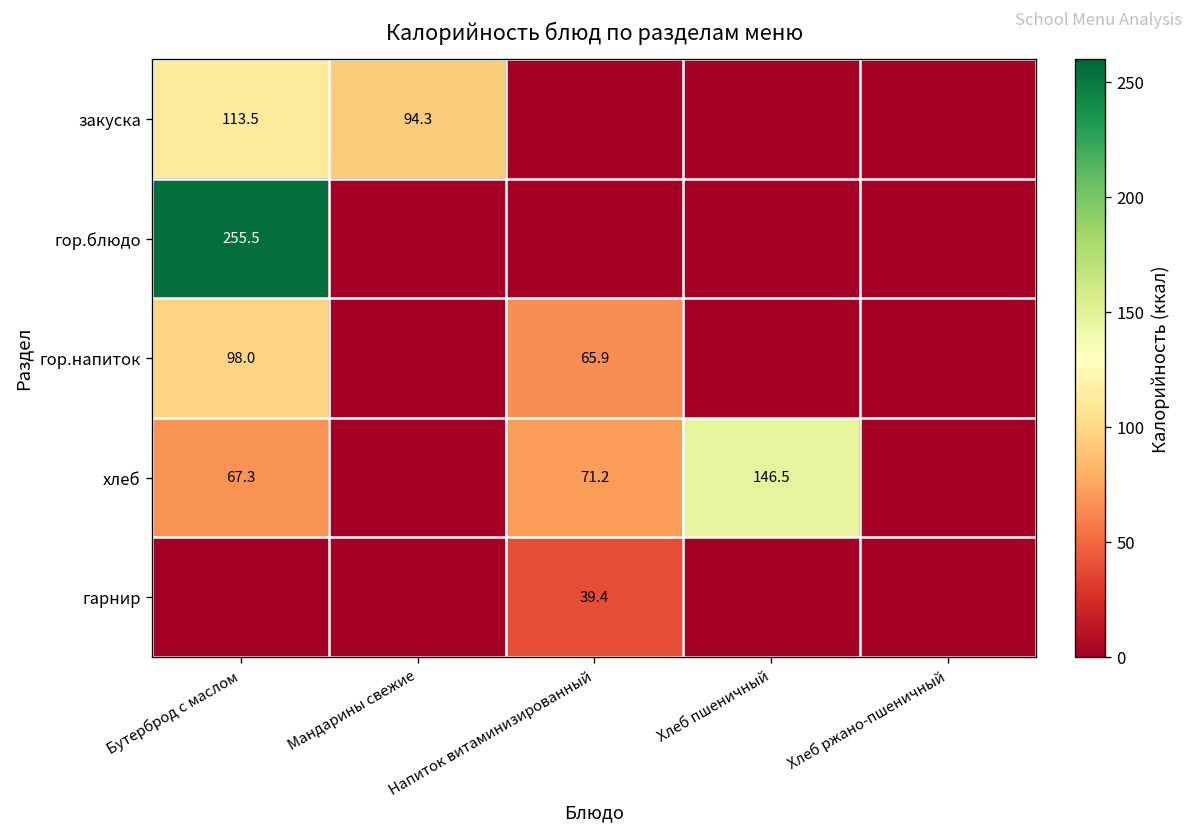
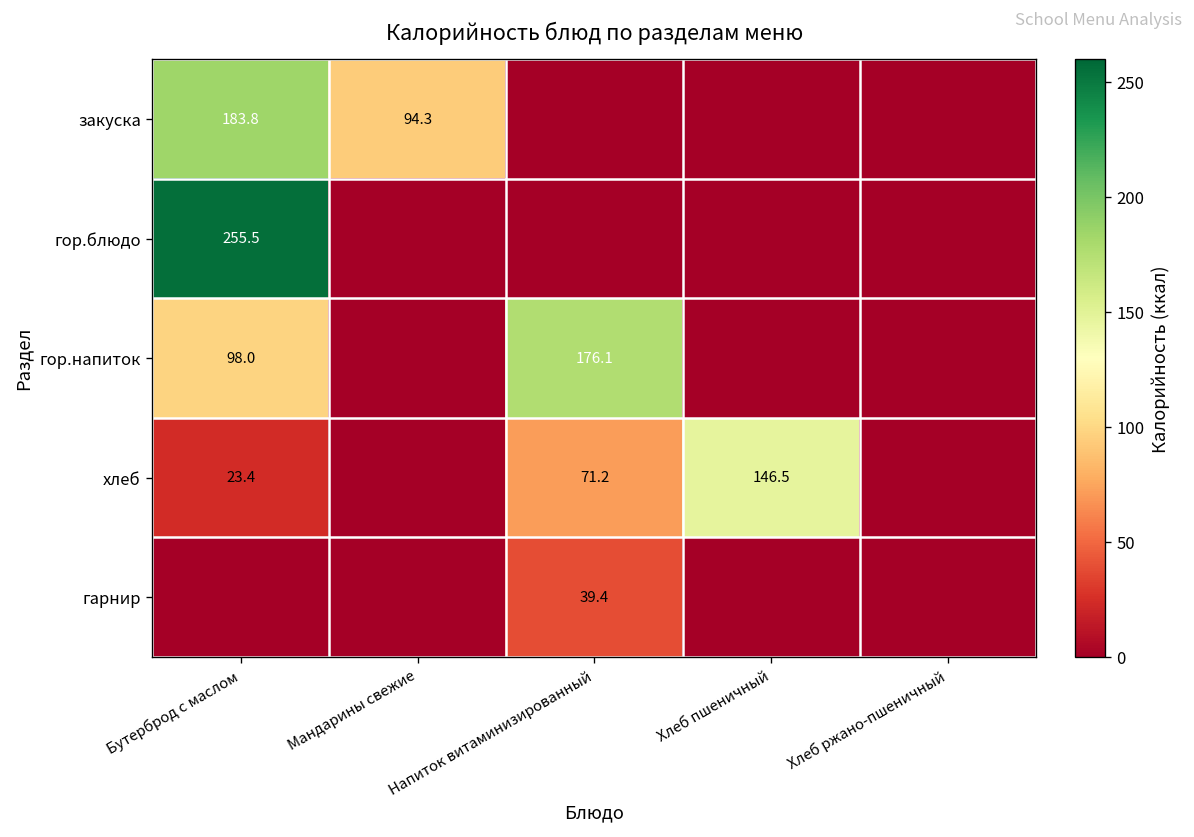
  {
    "закуска": {
-     "Бутерброд с маслом": 113.5,
+     "Бутерброд с маслом": 183.8,
      "Мандарины свежие": 94.3
    },
    "гор.блюдо": {
      "Бутерброд с маслом": 255.5
    },
    "гор.напиток": {
      "Бутерброд с маслом": 98.0,
-     "Напиток витаминизированный": 65.9
+     "Напиток витаминизированный": 176.1
    },
    "хлеб": {
-     "Бутерброд с маслом": 67.3,
+     "Бутерброд с маслом": 23.4,
      "Напиток витаминизированный": 71.2,
      "Хлеб пшеничный": 146.5
    },
    "гарнир": {
      "Напиток витаминизированный": 39.4
    }
  }
